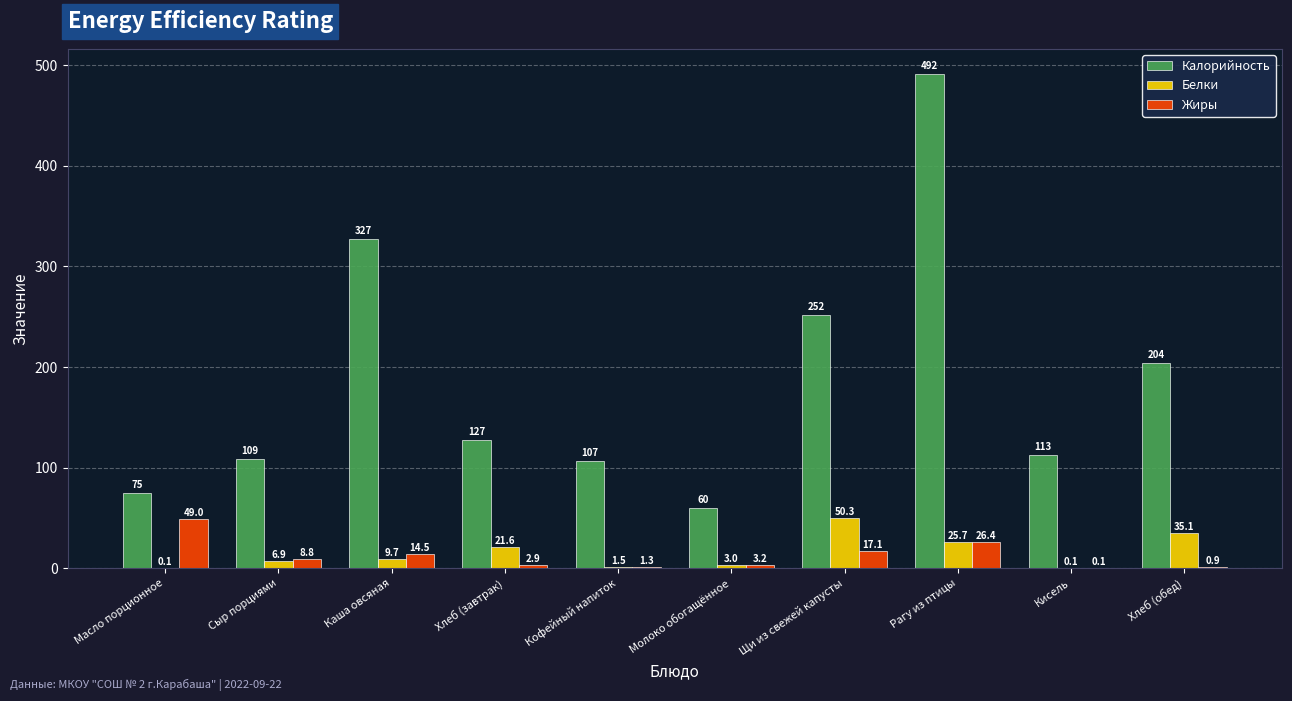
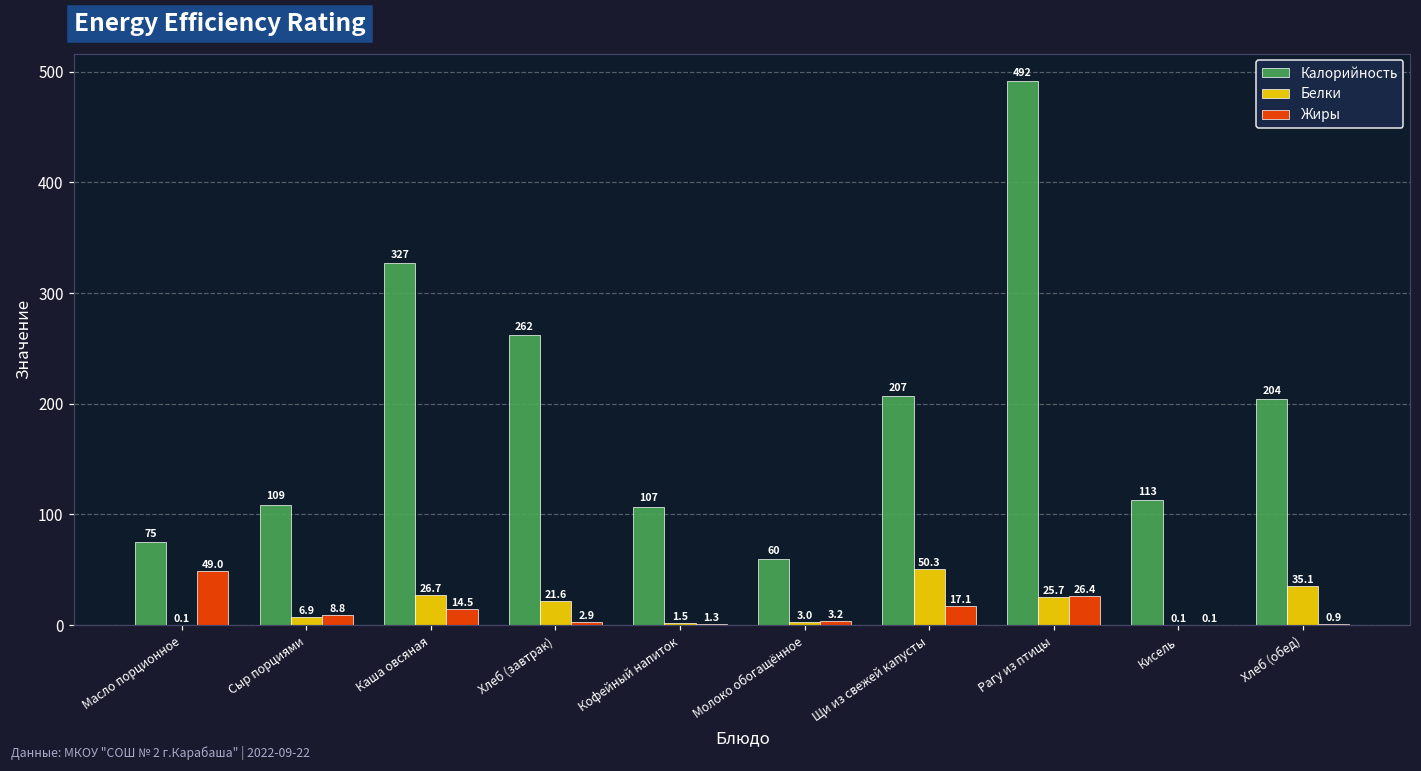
  {
    "Калорийность": {
      "Масло порционное": 75,
      "Сыр порциями": 109,
      "Каша овсяная": 327,
-     "Хлеб (завтрак)": 127,
+     "Хлеб (завтрак)": 262,
      "Кофейный напиток": 107,
      "Молоко обогащённое": 60,
-     "Щи из свежей капусты": 252,
+     "Щи из свежей капусты": 207,
      "Рагу из птицы": 492,
      "Кисель": 113,
      "Хлеб (обед)": 204
    },
    "Белки": {
      "Масло порционное": 0.1,
      "Сыр порциями": 6.9,
-     "Каша овсяная": 9.7,
+     "Каша овсяная": 26.7,
      "Хлеб (завтрак)": 21.6,
      "Кофейный напиток": 1.5,
      "Молоко обогащённое": 3.0,
      "Щи из свежей капусты": 50.3,
      "Рагу из птицы": 25.7,
      "Кисель": 0.1,
      "Хлеб (обед)": 35.1
    },
    "Жиры": {
      "Масло порционное": 49.0,
      "Сыр порциями": 8.8,
      "Каша овсяная": 14.5,
      "Хлеб (завтрак)": 2.9,
      "Кофейный напиток": 1.3,
      "Молоко обогащённое": 3.2,
      "Щи из свежей капусты": 17.1,
      "Рагу из птицы": 26.4,
      "Кисель": 0.1,
      "Хлеб (обед)": 0.9
    }
  }
